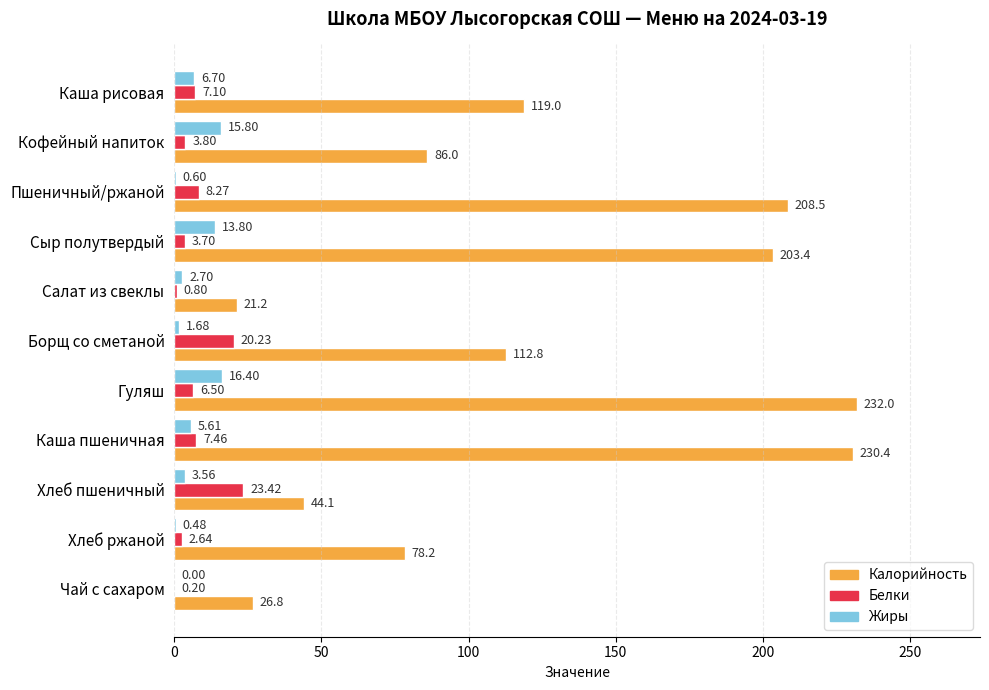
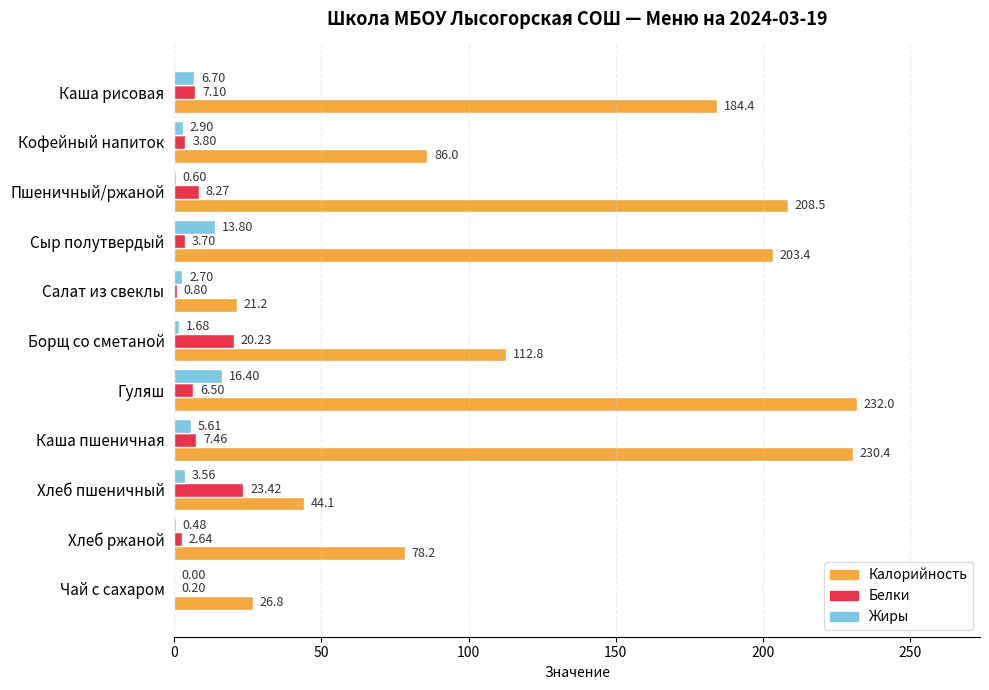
  {
    "Калорийность": {
-     "Каша рисовая": 119.0,
+     "Каша рисовая": 184.4,
      "Кофейный напиток": 86.0,
      "Пшеничный/ржаной": 208.5,
      "Сыр полутвердый": 203.4,
      "Салат из свеклы": 21.2,
      "Борщ со сметаной": 112.8,
      "Гуляш": 232.0,
      "Каша пшеничная": 230.4,
      "Хлеб пшеничный": 44.1,
      "Хлеб ржаной": 78.2,
      "Чай с сахаром": 26.8
    },
    "Белки": {
      "Каша рисовая": 7.10,
      "Кофейный напиток": 3.80,
      "Пшеничный/ржаной": 8.27,
      "Сыр полутвердый": 3.70,
      "Салат из свеклы": 0.80,
      "Борщ со сметаной": 20.23,
      "Гуляш": 6.50,
      "Каша пшеничная": 7.46,
      "Хлеб пшеничный": 23.42,
      "Хлеб ржаной": 2.64,
      "Чай с сахаром": 0.20
    },
    "Жиры": {
      "Каша рисовая": 6.70,
-     "Кофейный напиток": 15.80,
+     "Кофейный напиток": 2.90,
      "Пшеничный/ржаной": 0.60,
      "Сыр полутвердый": 13.80,
      "Салат из свеклы": 2.70,
      "Борщ со сметаной": 1.68,
      "Гуляш": 16.40,
      "Каша пшеничная": 5.61,
      "Хлеб пшеничный": 3.56,
      "Хлеб ржаной": 0.48,
      "Чай с сахаром": 0.00
    }
  }
